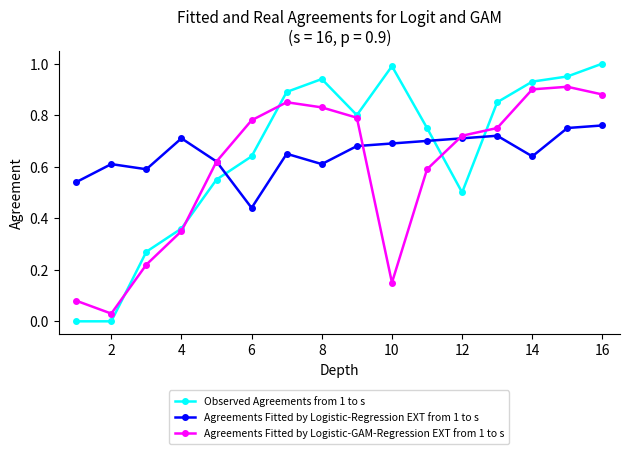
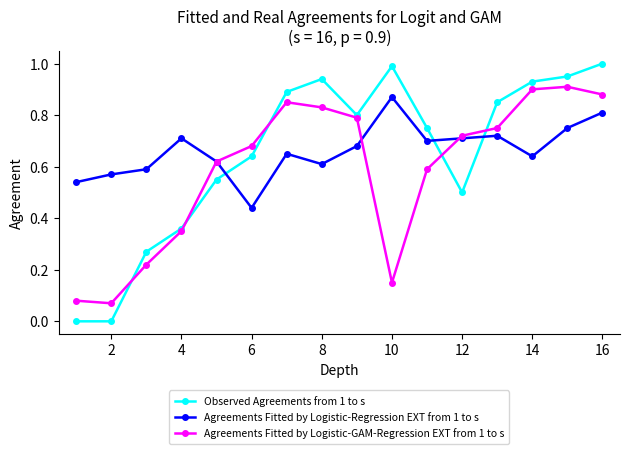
  {
    "Observed Agreements from 1 to s": {
      "2": 0.00,
      "4": 0.36,
      "6": 0.64,
      "8": 0.94,
      "10": 0.99,
      "12": 0.50,
      "14": 0.93,
      "16": 1.00
    },
    "Agreements Fitted by Logistic-Regression EXT from 1 to s": {
-     "2": 0.61,
+     "2": 0.57,
      "4": 0.71,
      "6": 0.44,
      "8": 0.61,
-     "10": 0.69,
+     "10": 0.87,
      "14": 0.64,
-     "16": 0.76
+     "16": 0.81
    },
    "Agreements Fitted by Logistic-GAM-Regression EXT from 1 to s": {
-     "2": 0.03,
+     "2": 0.07,
      "4": 0.35,
-     "6": 0.78,
+     "6": 0.68,
      "8": 0.83,
      "10": 0.15,
      "14": 0.90,
      "16": 0.88
    }
  }
